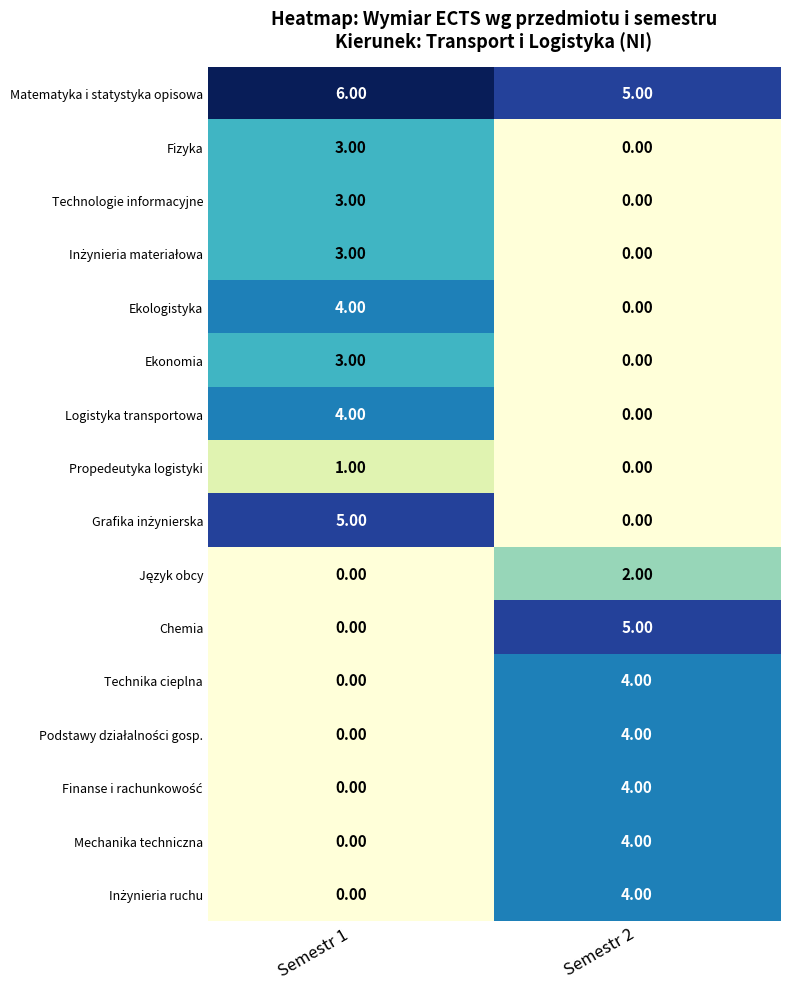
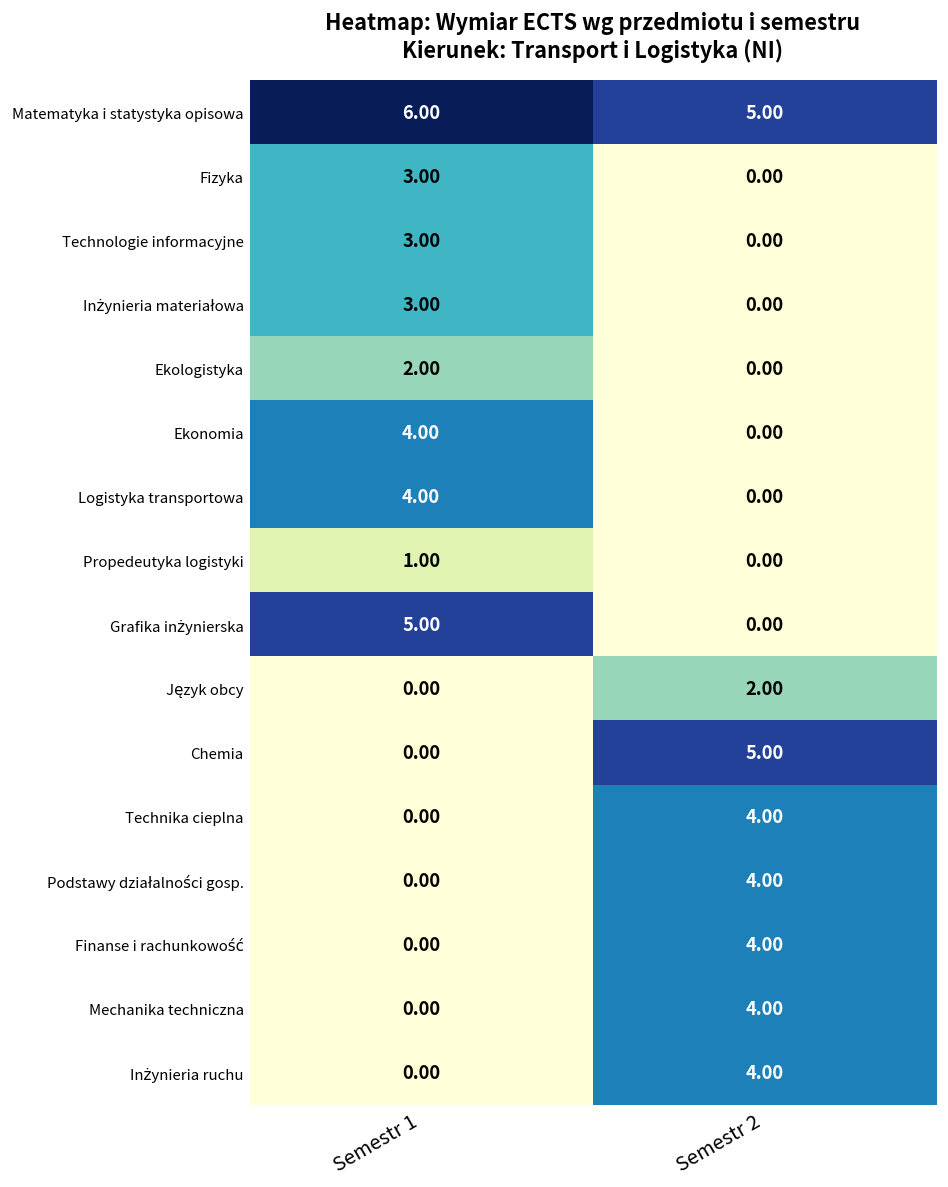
  {
    "Matematyka i statystyka opisowa": {
      "Semestr 1": 6.00,
      "Semestr 2": 5.00
    },
    "Fizyka": {
      "Semestr 1": 3.00,
      "Semestr 2": 0.00
    },
    "Technologie informacyjne": {
      "Semestr 1": 3.00,
      "Semestr 2": 0.00
    },
    "Inżynieria materiałowa": {
      "Semestr 1": 3.00,
      "Semestr 2": 0.00
    },
    "Ekologistyka": {
-     "Semestr 1": 4.00,
+     "Semestr 1": 2.00,
      "Semestr 2": 0.00
    },
    "Ekonomia": {
-     "Semestr 1": 3.00,
+     "Semestr 1": 4.00,
      "Semestr 2": 0.00
    },
    "Logistyka transportowa": {
      "Semestr 1": 4.00,
      "Semestr 2": 0.00
    },
    "Propedeutyka logistyki": {
      "Semestr 1": 1.00,
      "Semestr 2": 0.00
    },
    "Grafika inżynierska": {
      "Semestr 1": 5.00,
      "Semestr 2": 0.00
    },
    "Język obcy": {
      "Semestr 1": 0.00,
      "Semestr 2": 2.00
    },
    "Chemia": {
      "Semestr 1": 0.00,
      "Semestr 2": 5.00
    },
    "Technika cieplna": {
      "Semestr 1": 0.00,
      "Semestr 2": 4.00
    },
    "Podstawy działalności gosp.": {
      "Semestr 1": 0.00,
      "Semestr 2": 4.00
    },
    "Finanse i rachunkowość": {
      "Semestr 1": 0.00,
      "Semestr 2": 4.00
    },
    "Mechanika techniczna": {
      "Semestr 1": 0.00,
      "Semestr 2": 4.00
    },
    "Inżynieria ruchu": {
      "Semestr 1": 0.00,
      "Semestr 2": 4.00
    }
  }
